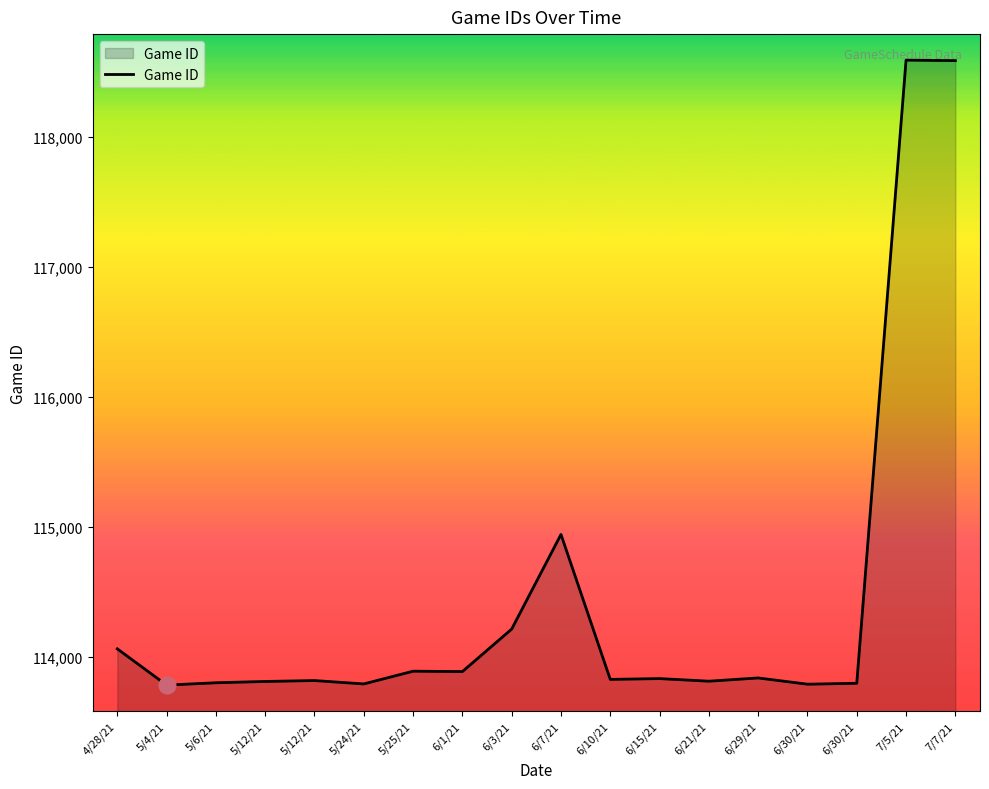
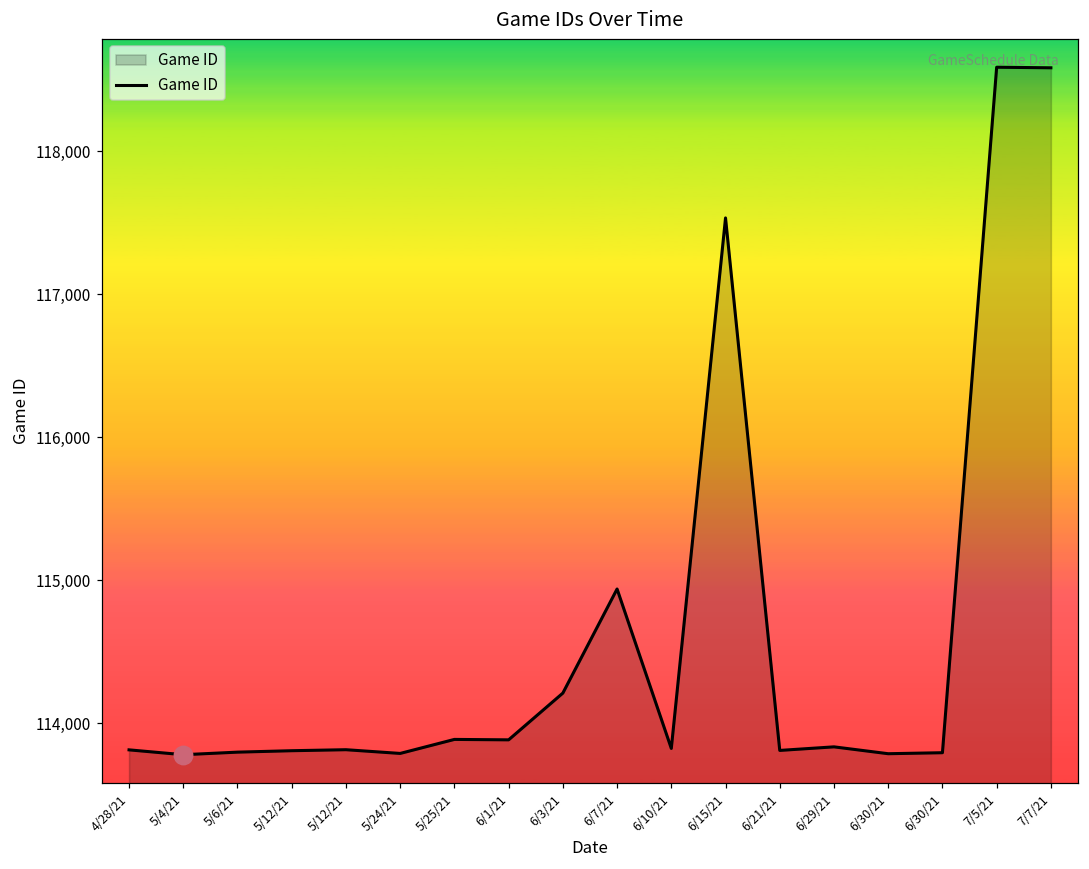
  {
    "Game ID": {
-     "4/28/21": "114,060",
+     "4/28/21": "113,820",
      "5/6/21": "113,800",
      "5/24/21": "113,790",
      "5/25/21": "113,890",
      "6/1/21": "113,890",
      "6/3/21": "114,210",
      "6/7/21": "114,940",
      "6/10/21": "113,830",
-     "6/15/21": "113,830",
+     "6/15/21": "117,540",
      "6/21/21": "113,810",
      "6/29/21": "113,840",
      "7/5/21": "118,590",
      "7/7/21": "118,590"
    }
  }
